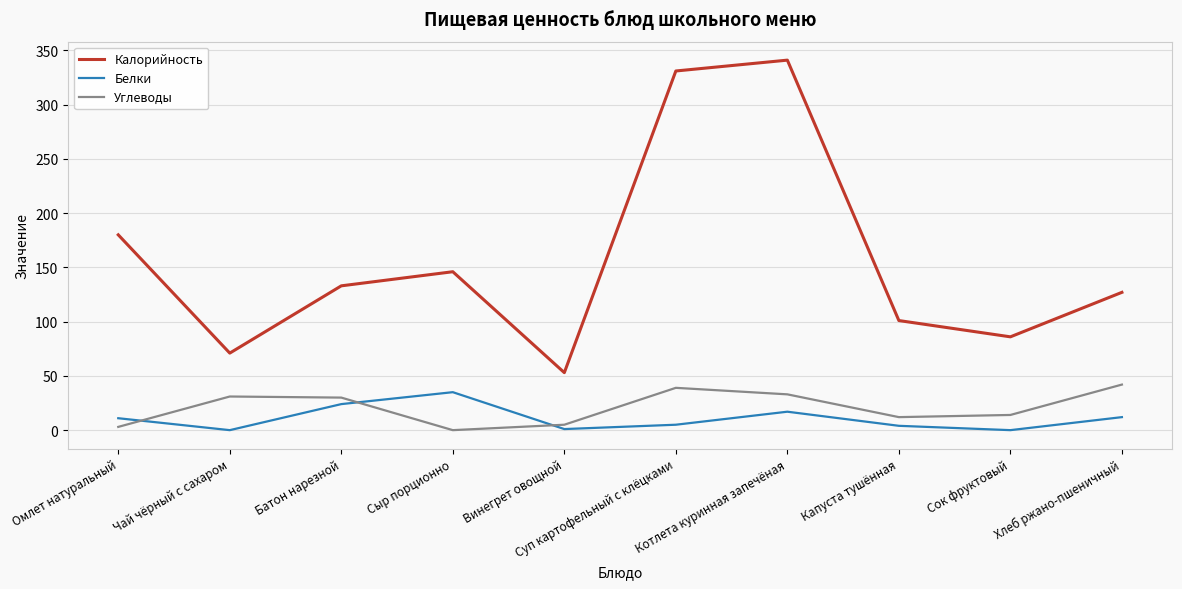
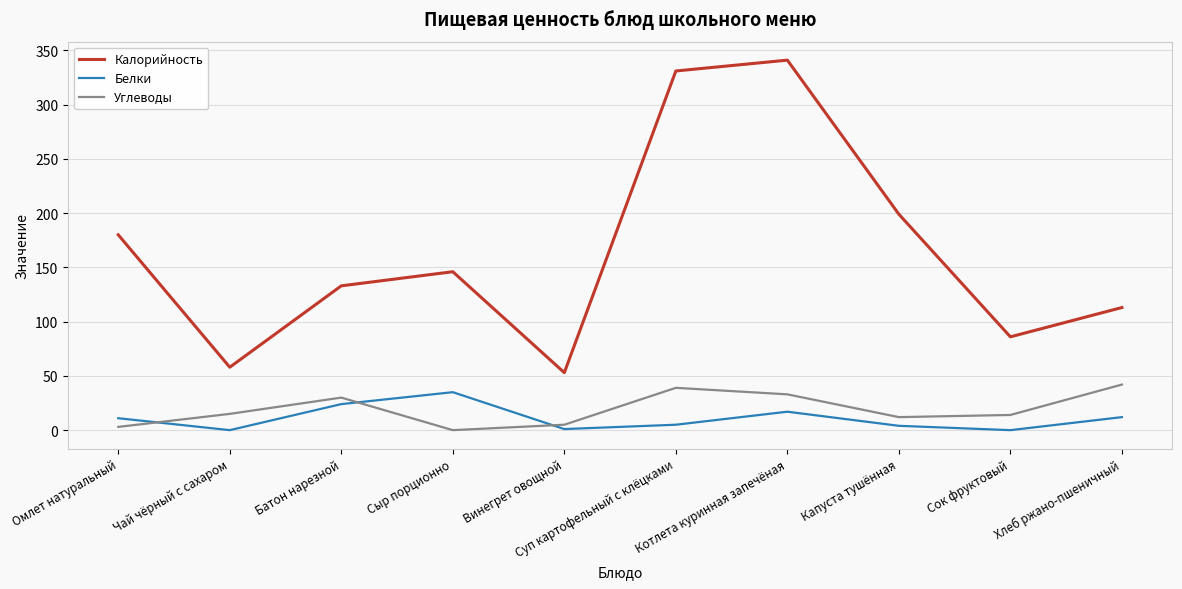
  {
    "Калорийность": {
      "Омлет натуральный": 180,
-     "Чай чёрный с сахаром": 71,
+     "Чай чёрный с сахаром": 58,
      "Батон нарезной": 133,
      "Сыр порционно": 146,
      "Винегрет овощной": 53,
      "Суп картофельный с клёцками": 331,
      "Котлета куринная запечёная": 341,
-     "Капуста тушённая": 101,
+     "Капуста тушённая": 199,
      "Сок фруктовый": 86,
-     "Хлеб ржано-пшеничный": 127
+     "Хлеб ржано-пшеничный": 113
    },
    "Белки": {
      "Омлет натуральный": 11,
      "Чай чёрный с сахаром": 0,
      "Батон нарезной": 24,
      "Сыр порционно": 35,
      "Винегрет овощной": 1,
      "Суп картофельный с клёцками": 5,
      "Котлета куринная запечёная": 17,
      "Капуста тушённая": 4,
      "Сок фруктовый": 0,
      "Хлеб ржано-пшеничный": 12
    },
    "Углеводы": {
      "Омлет натуральный": 3,
-     "Чай чёрный с сахаром": 31,
+     "Чай чёрный с сахаром": 15,
      "Батон нарезной": 30,
      "Сыр порционно": 0,
      "Винегрет овощной": 5,
      "Суп картофельный с клёцками": 39,
      "Котлета куринная запечёная": 33,
      "Капуста тушённая": 12,
      "Сок фруктовый": 14,
      "Хлеб ржано-пшеничный": 42
    }
  }
